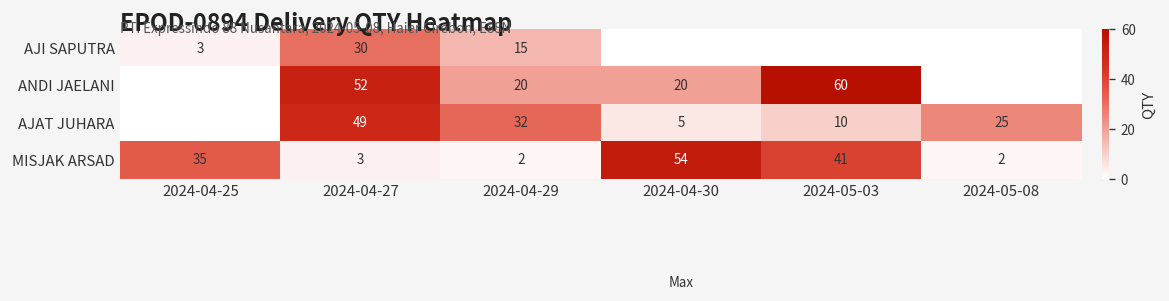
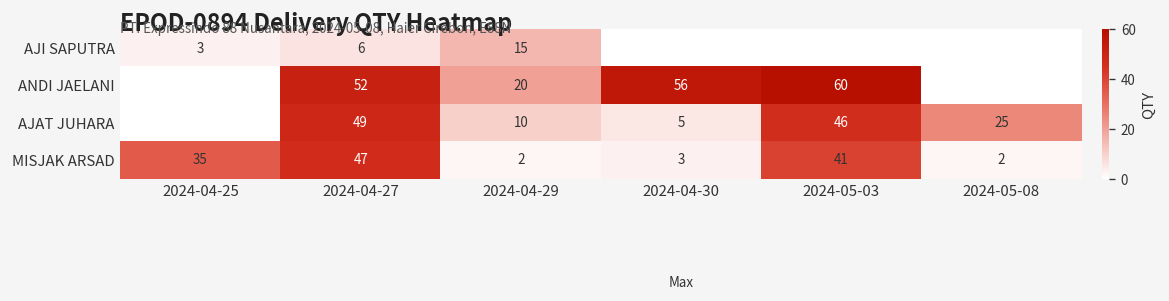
  {
    "AJI SAPUTRA": {
      "2024-04-25": 3,
-     "2024-04-27": 30,
+     "2024-04-27": 6,
      "2024-04-29": 15
    },
    "ANDI JAELANI": {
      "2024-04-27": 52,
      "2024-04-29": 20,
-     "2024-04-30": 20,
+     "2024-04-30": 56,
      "2024-05-03": 60
    },
    "AJAT JUHARA": {
      "2024-04-27": 49,
-     "2024-04-29": 32,
+     "2024-04-29": 10,
      "2024-04-30": 5,
-     "2024-05-03": 10,
+     "2024-05-03": 46,
      "2024-05-08": 25
    },
    "MISJAK ARSAD": {
      "2024-04-25": 35,
-     "2024-04-27": 3,
+     "2024-04-27": 47,
      "2024-04-29": 2,
-     "2024-04-30": 54,
+     "2024-04-30": 3,
      "2024-05-03": 41,
      "2024-05-08": 2
    }
  }
